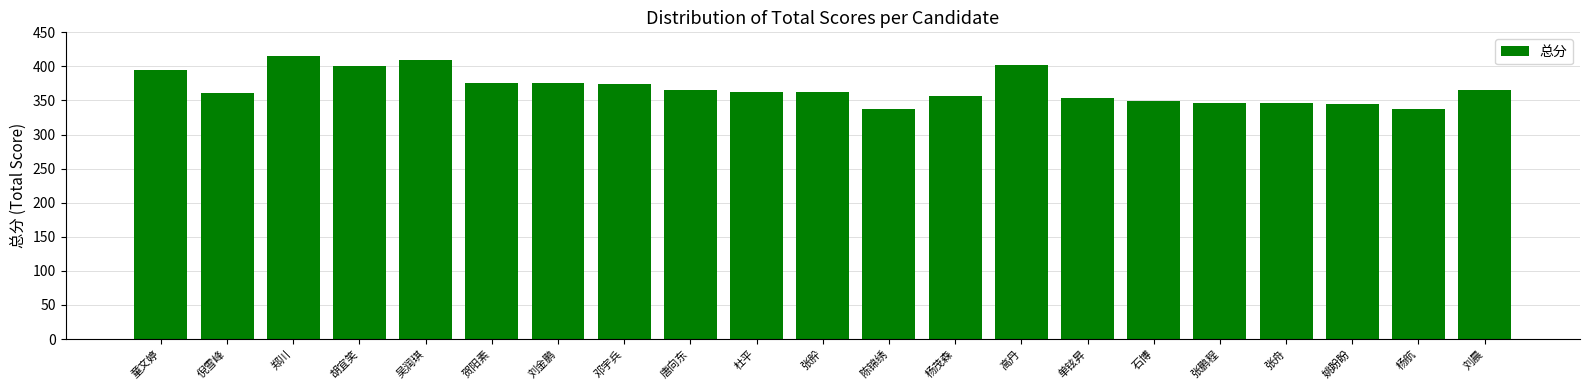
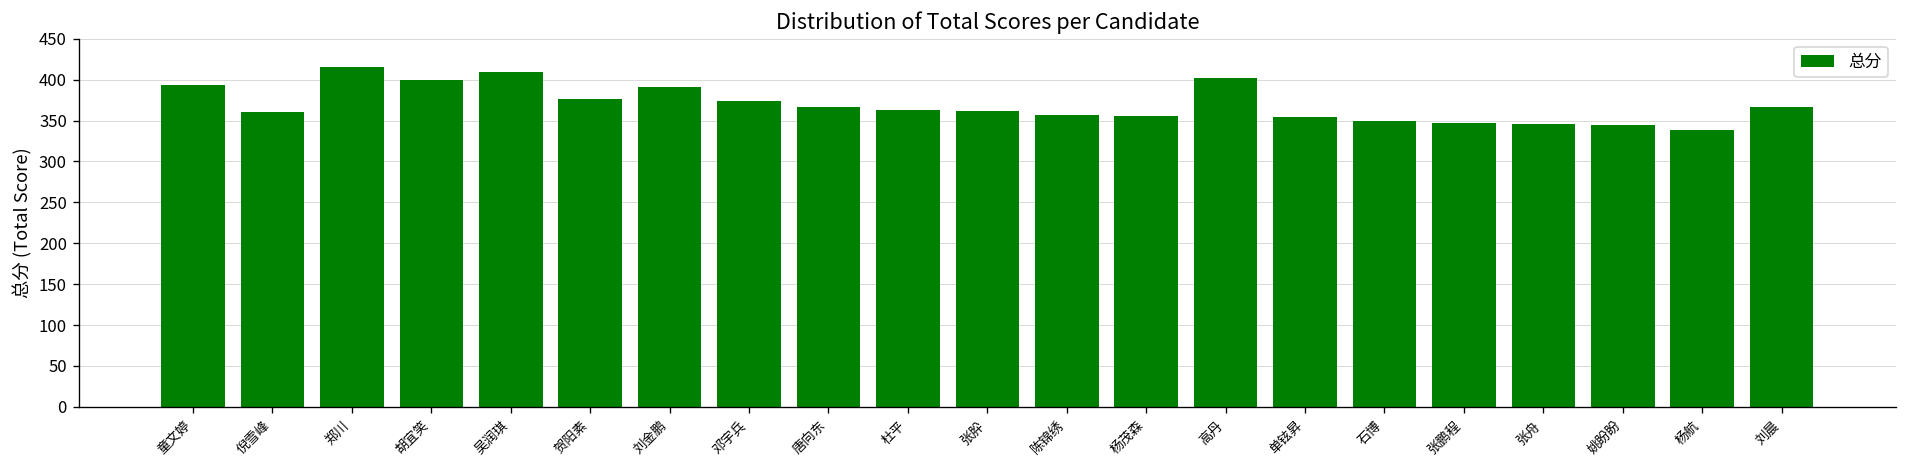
  {
    "童文婷": 390,
    "倪雪峰": 360,
    "郑川": 420,
    "胡宜笑": 400,
    "吴润琪": 410,
    "贺阳素": 380,
-   "刘金鹏": 380,
+   "刘金鹏": 390,
    "邓宇兵": 370,
    "唐向东": 370,
    "杜平": 360,
    "张肸": 360,
-   "陈锦绣": 340,
+   "陈锦绣": 360,
    "杨茂森": 360,
    "高丹": 400,
    "单铉昇": 350,
    "石博": 350,
    "张鹏程": 350,
    "张舟": 350,
    "姚盼盼": 350,
    "杨航": 340,
    "刘晨": 370
  }
